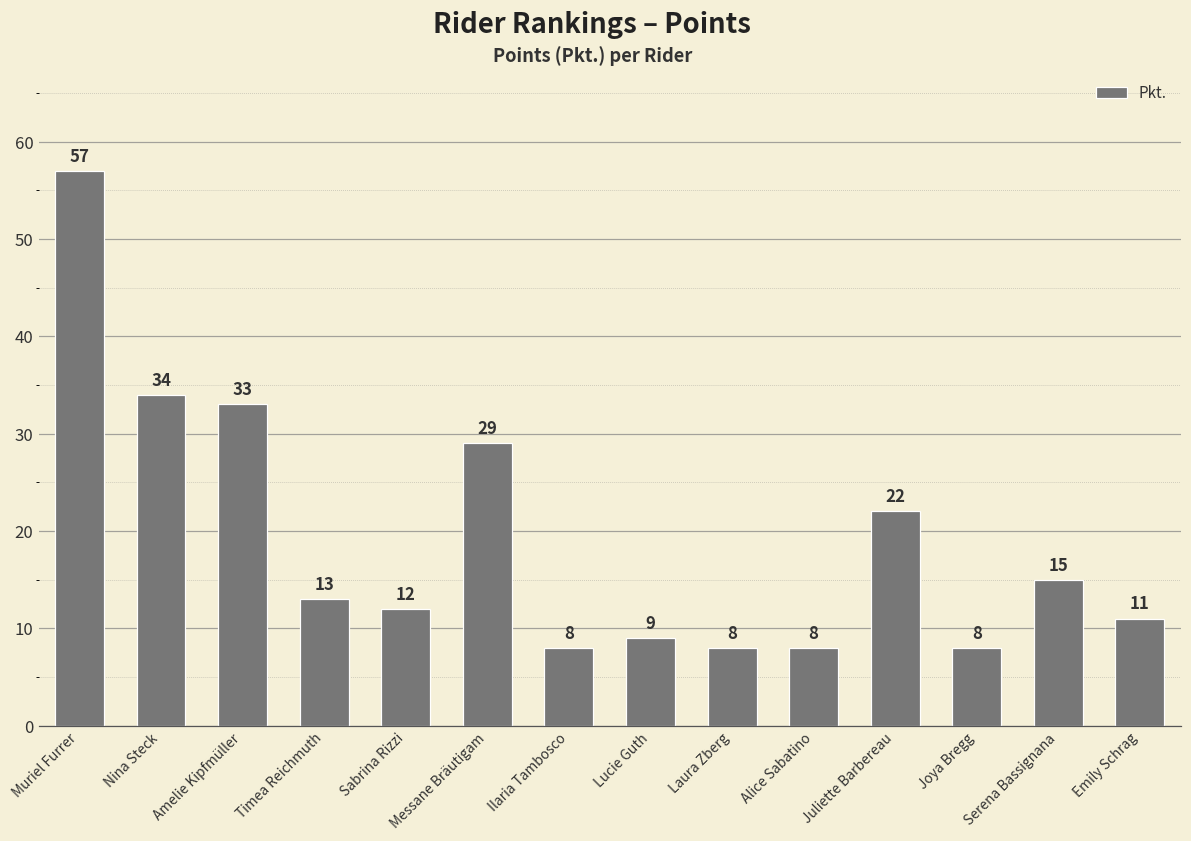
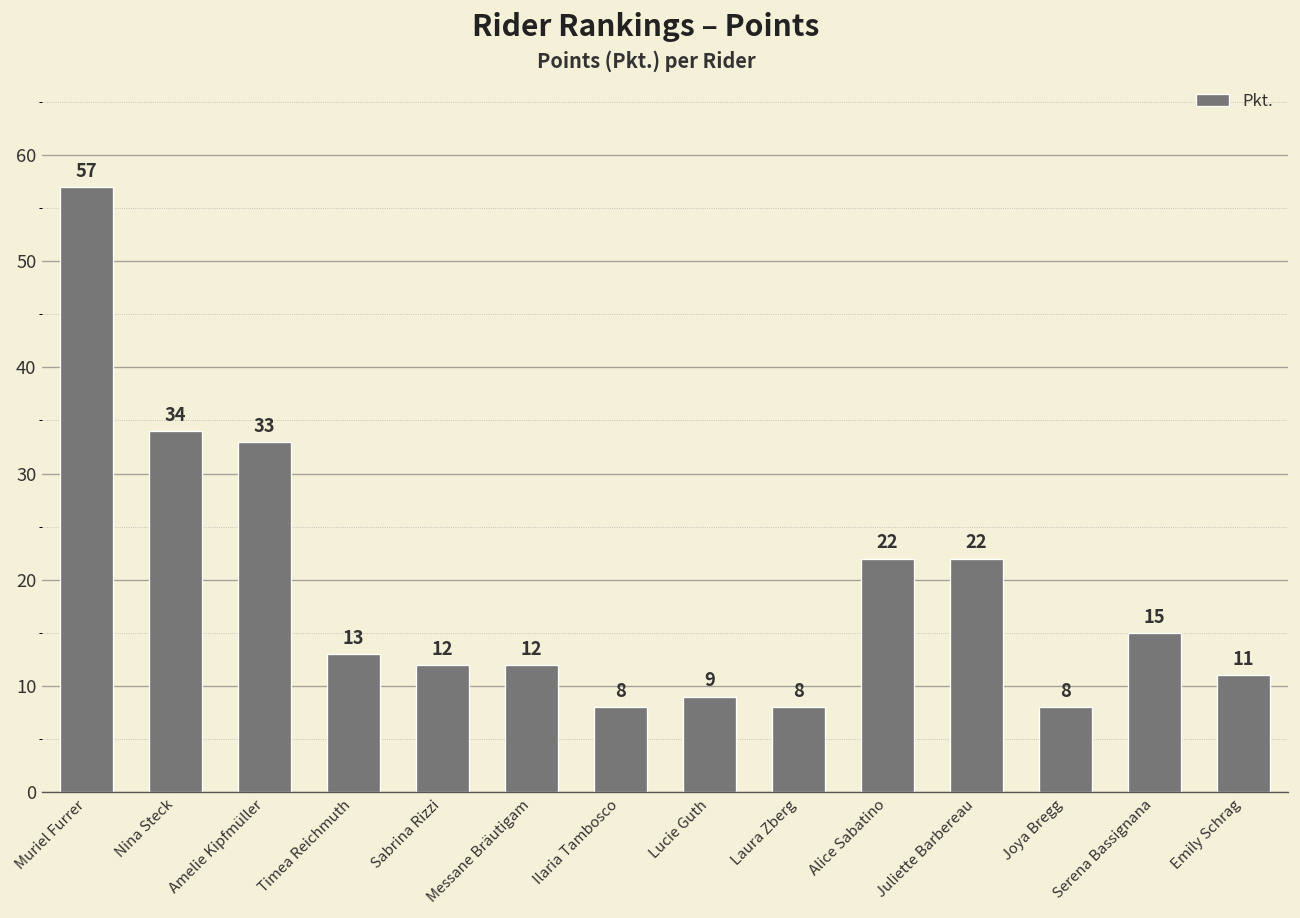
  {
    "Muriel Furrer": 57,
    "Nina Steck": 34,
    "Amelie Kipfmüller": 33,
    "Timea Reichmuth": 13,
    "Sabrina Rizzi": 12,
-   "Messane Bräutigam": 29,
+   "Messane Bräutigam": 12,
    "Ilaria Tambosco": 8,
    "Lucie Guth": 9,
    "Laura Zberg": 8,
-   "Alice Sabatino": 8,
+   "Alice Sabatino": 22,
    "Juliette Barbereau": 22,
    "Joya Bregg": 8,
    "Serena Bassignana": 15,
    "Emily Schrag": 11
  }
